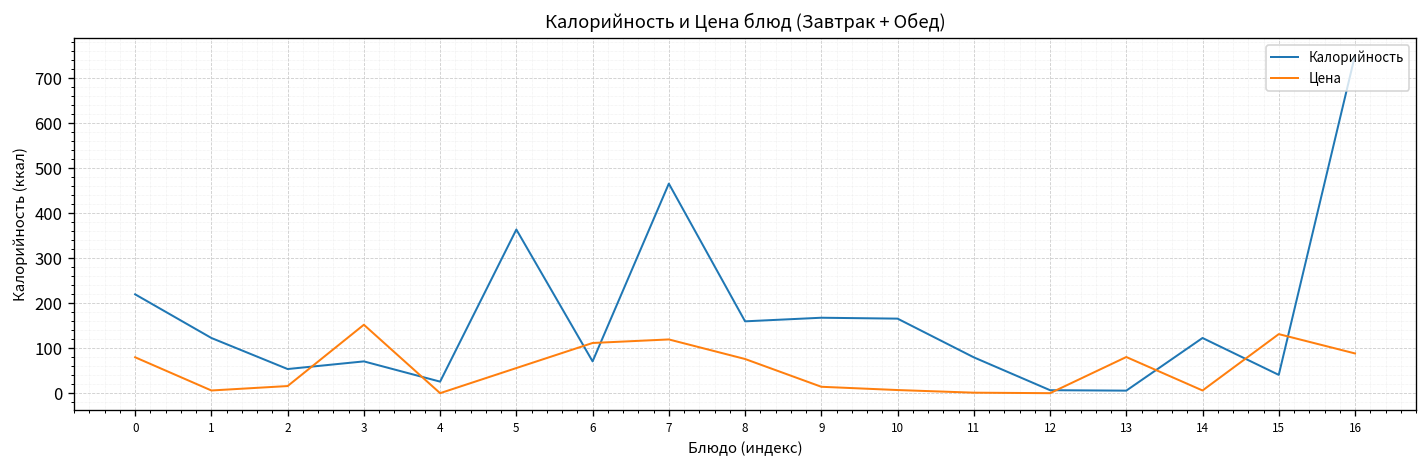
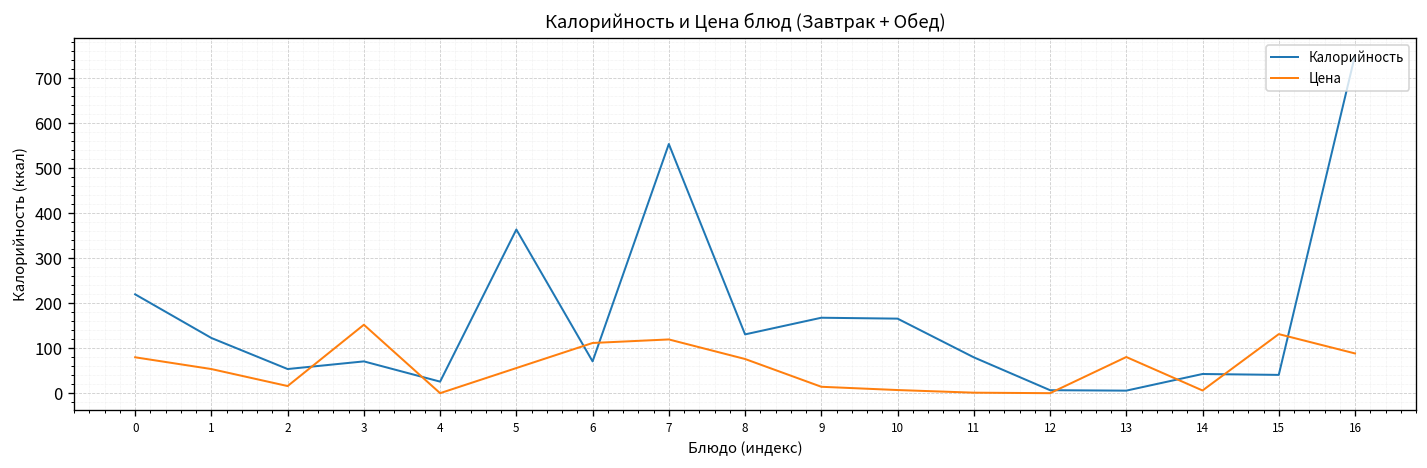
  {
    "Калорийность": {
      "0": 220,
      "1": 120,
      "2": 50,
      "3": 70,
      "4": 30,
      "5": 360,
      "6": 70,
-     "7": 470,
-     "8": 160,
+     "7": 550,
+     "8": 130,
      "9": 170,
      "10": 170,
      "11": 80,
      "13": 10,
-     "14": 120,
+     "14": 40,
      "15": 40
    },
    "Цена": {
      "0": 80,
-     "1": 10,
+     "1": 50,
      "2": 20,
      "3": 150,
      "4": 0,
      "5": 60,
      "6": 110,
      "7": 120,
      "8": 80,
      "9": 10,
      "10": 10,
      "11": 0,
      "13": 80,
      "14": 10,
      "15": 130,
      "16": 90
    }
  }
